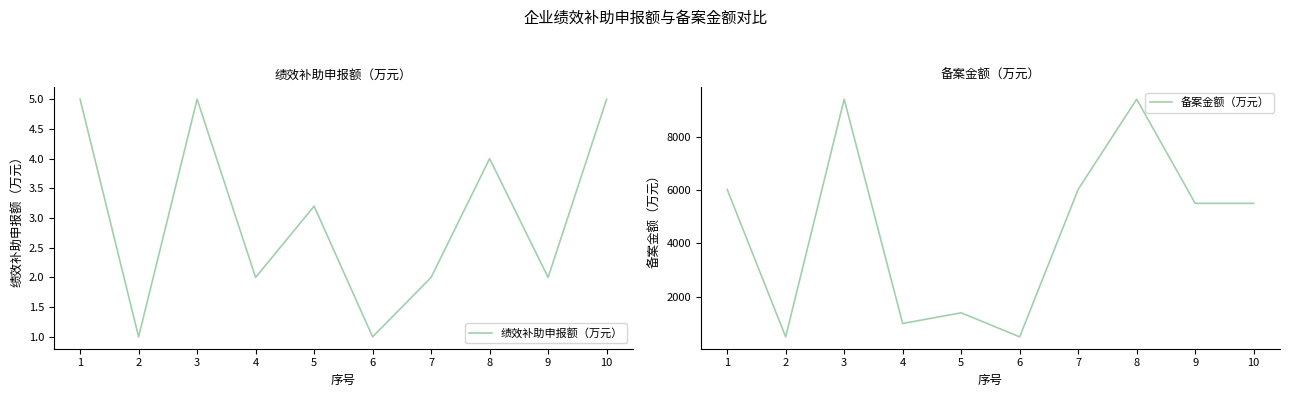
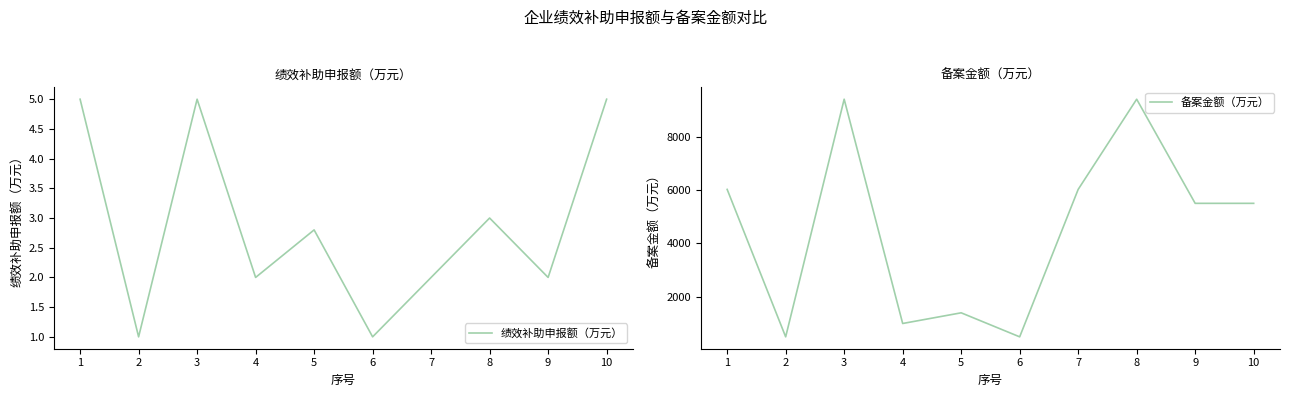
  {
    "绩效补助申报额（万元）": {
      "1": 5.0,
      "2": 1.0,
      "3": 5.0,
      "4": 2.0,
-     "5": 3.2,
+     "5": 2.8,
      "6": 1.0,
      "7": 2.0,
-     "8": 4,
+     "8": 3,
      "9": 2.0,
      "10": 5.0
    },
    "备案金额（万元）": {
      "1": 6000,
      "2": 500,
      "3": 9400,
      "4": 1000,
      "5": 1400,
      "6": 500,
      "7": 6000,
      "8": 9400,
      "9": 5500,
      "10": 5500
    }
  }
